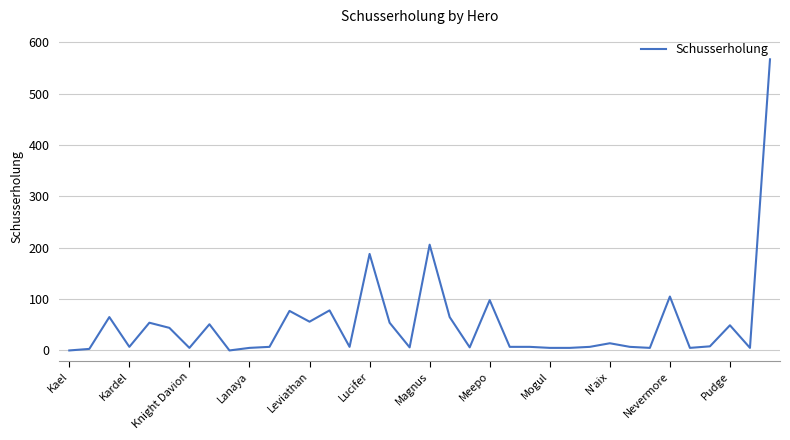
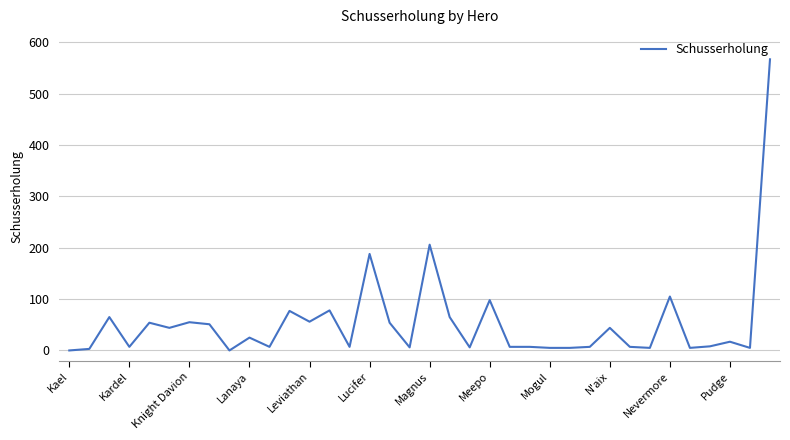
  {
    "Kael": 0,
    "Kardel": 10,
-   "Knight Davion": 10,
-   "Lanaya": 10,
+   "Knight Davion": 60,
+   "Lanaya": 30,
    "Leviathan": 60,
    "Lucifer": 190,
    "Magnus": 210,
    "Meepo": 100,
    "Mogul": 10,
-   "N'aix": 10,
+   "N'aix": 40,
    "Nevermore": 110,
-   "Pudge": 50
+   "Pudge": 20
  }
